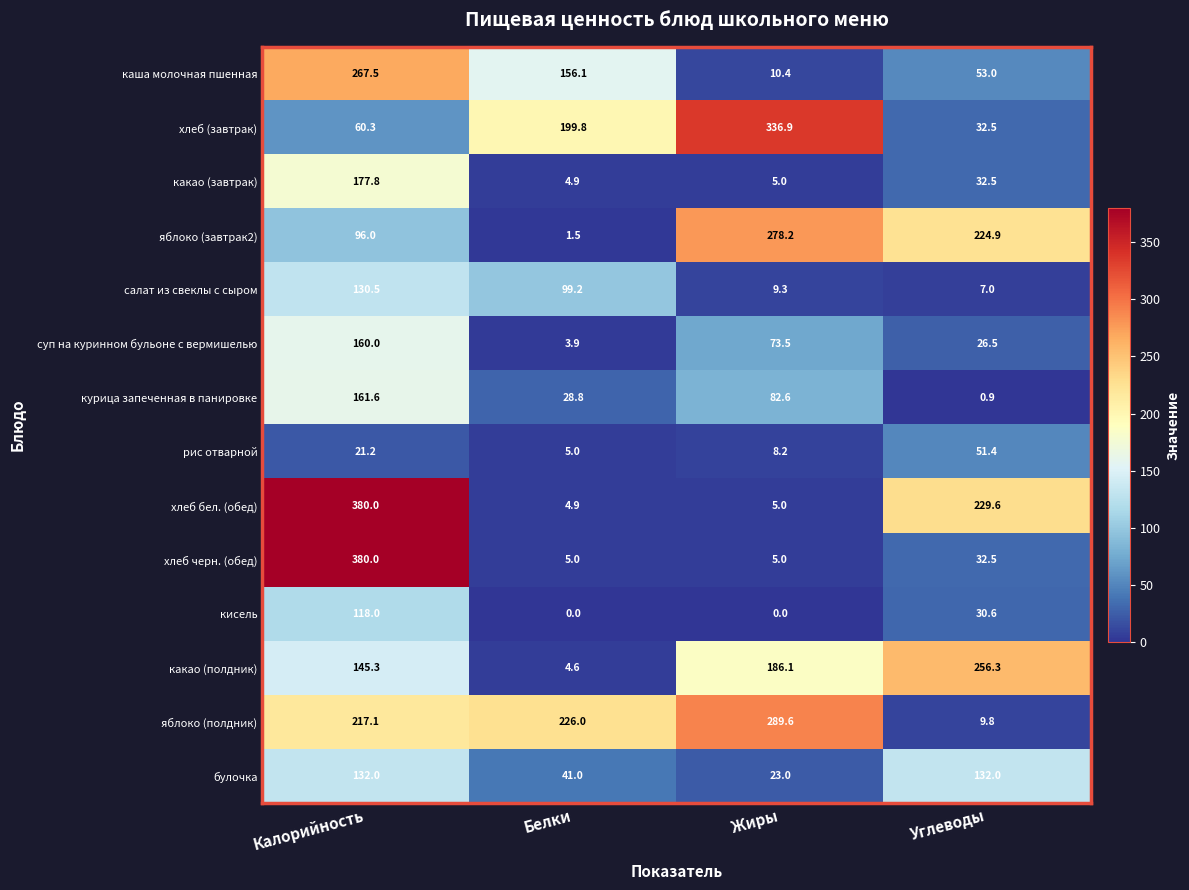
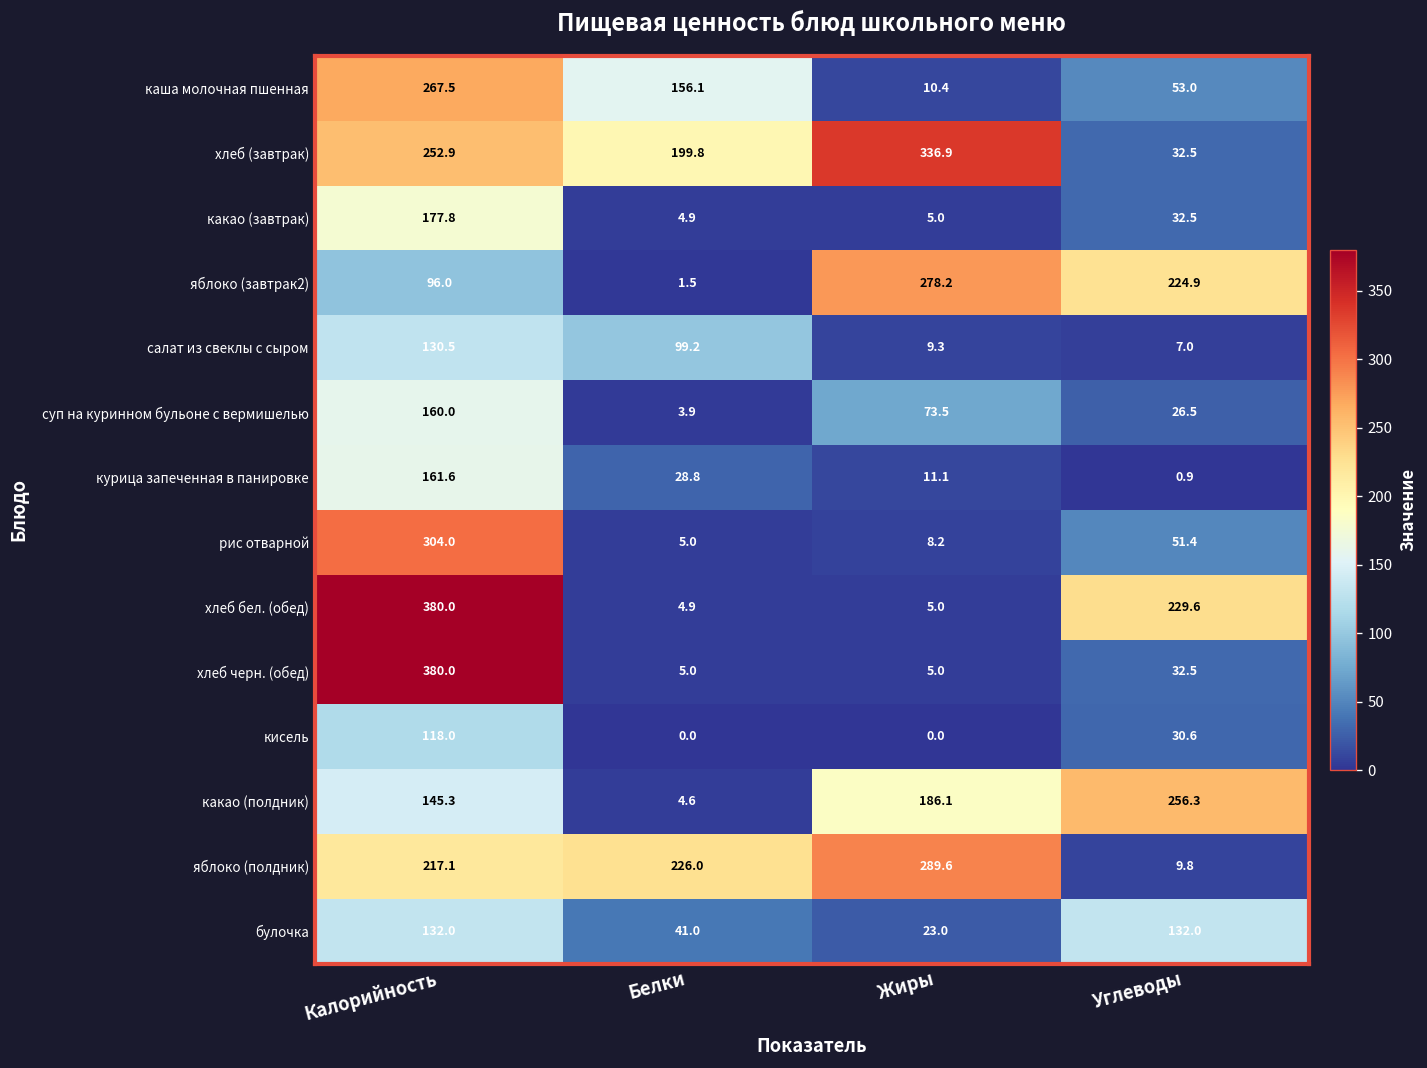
  {
    "каша молочная пшенная": {
      "Калорийность": 267.5,
      "Белки": 156.1,
      "Жиры": 10.4,
      "Углеводы": 53.0
    },
    "хлеб (завтрак)": {
-     "Калорийность": 60.3,
+     "Калорийность": 252.9,
      "Белки": 199.8,
      "Жиры": 336.9,
      "Углеводы": 32.5
    },
    "какао (завтрак)": {
      "Калорийность": 177.8,
      "Белки": 4.9,
      "Жиры": 5.0,
      "Углеводы": 32.5
    },
    "яблоко (завтрак2)": {
      "Калорийность": 96.0,
      "Белки": 1.5,
      "Жиры": 278.2,
      "Углеводы": 224.9
    },
    "салат из свеклы с сыром": {
      "Калорийность": 130.5,
      "Белки": 99.2,
      "Жиры": 9.3,
      "Углеводы": 7.0
    },
    "суп на куринном бульоне с вермишелью": {
      "Калорийность": 160.0,
      "Белки": 3.9,
      "Жиры": 73.5,
      "Углеводы": 26.5
    },
    "курица запеченная в панировке": {
      "Калорийность": 161.6,
      "Белки": 28.8,
-     "Жиры": 82.6,
+     "Жиры": 11.1,
      "Углеводы": 0.9
    },
    "рис отварной": {
-     "Калорийность": 21.2,
+     "Калорийность": 304.0,
      "Белки": 5.0,
      "Жиры": 8.2,
      "Углеводы": 51.4
    },
    "хлеб бел. (обед)": {
      "Калорийность": 380.0,
      "Белки": 4.9,
      "Жиры": 5.0,
      "Углеводы": 229.6
    },
    "хлеб черн. (обед)": {
      "Калорийность": 380.0,
      "Белки": 5.0,
      "Жиры": 5.0,
      "Углеводы": 32.5
    },
    "кисель": {
      "Калорийность": 118.0,
      "Белки": 0.0,
      "Жиры": 0.0,
      "Углеводы": 30.6
    },
    "какао (полдник)": {
      "Калорийность": 145.3,
      "Белки": 4.6,
      "Жиры": 186.1,
      "Углеводы": 256.3
    },
    "яблоко (полдник)": {
      "Калорийность": 217.1,
      "Белки": 226.0,
      "Жиры": 289.6,
      "Углеводы": 9.8
    },
    "булочка": {
      "Калорийность": 132.0,
      "Белки": 41.0,
      "Жиры": 23.0,
      "Углеводы": 132.0
    }
  }
